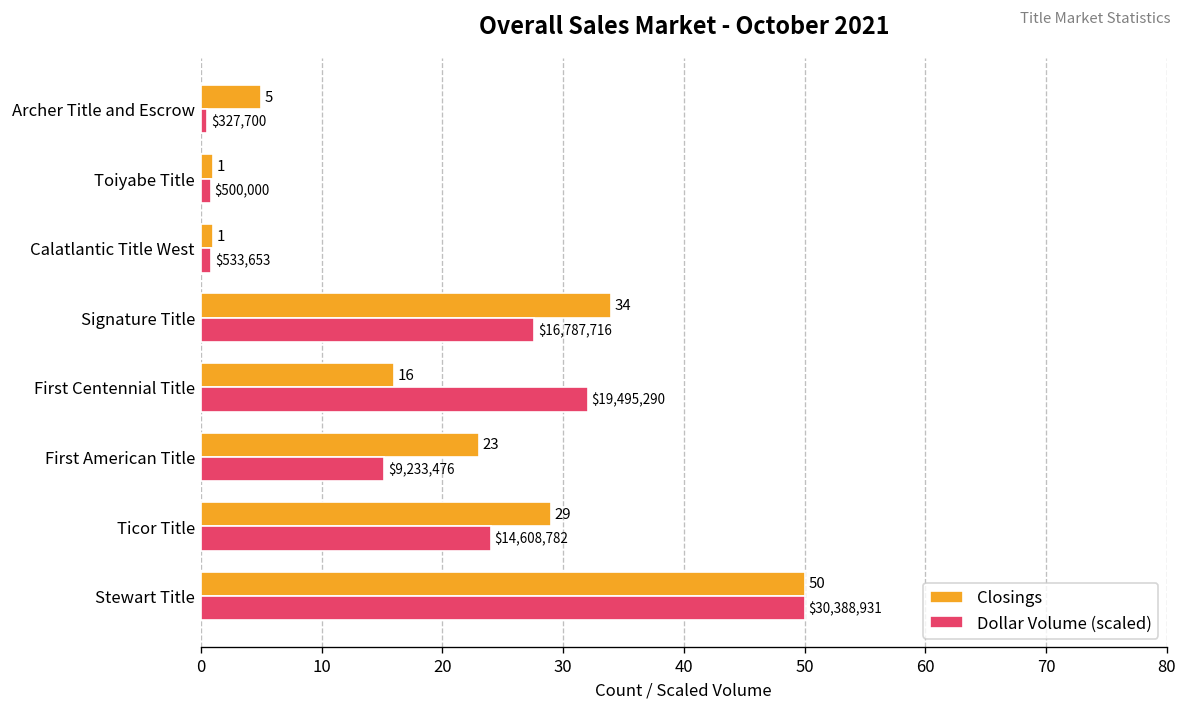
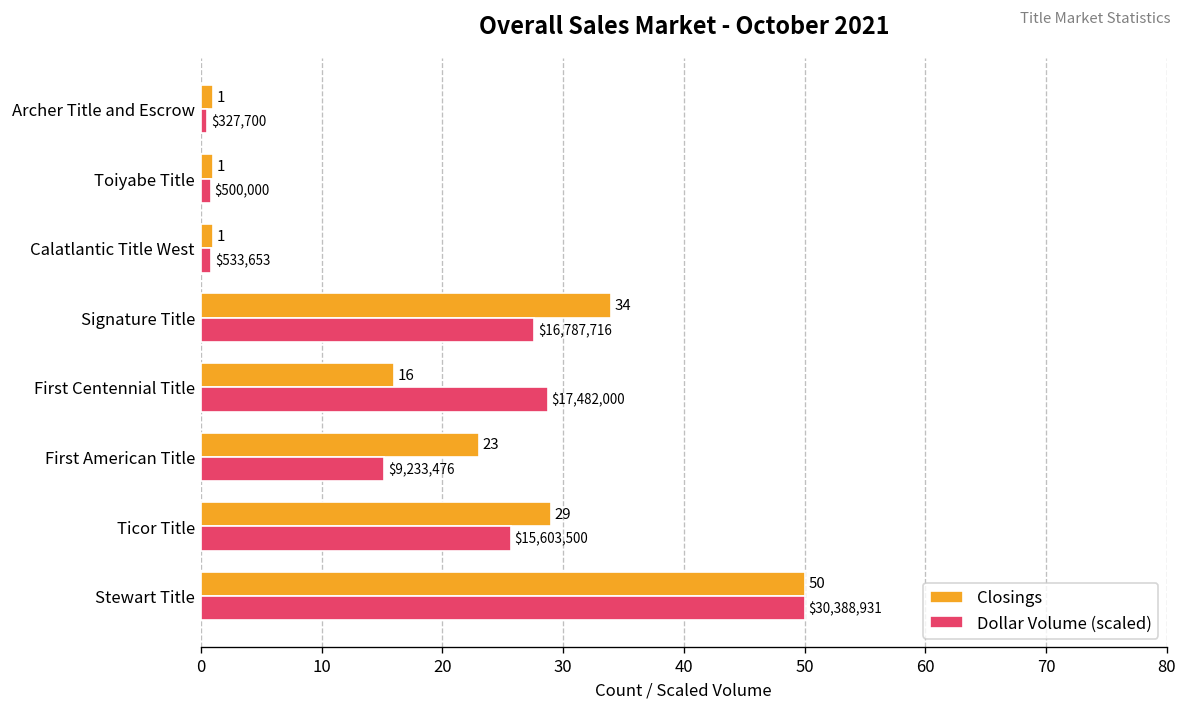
  {
    "Closings": {
-     "Archer Title and Escrow": "5",
+     "Archer Title and Escrow": "1",
      "Toiyabe Title": "1",
      "Calatlantic Title West": "1",
      "Signature Title": "34",
      "First Centennial Title": "16",
      "First American Title": "23",
      "Ticor Title": "29",
      "Stewart Title": "50"
    },
    "Dollar Volume (scaled)": {
-     "First Centennial Title": "$19,495,290",
-     "Ticor Title": "$14,608,782"
+     "First Centennial Title": "$17,482,000",
+     "Ticor Title": "$15,603,500"
    }
  }
